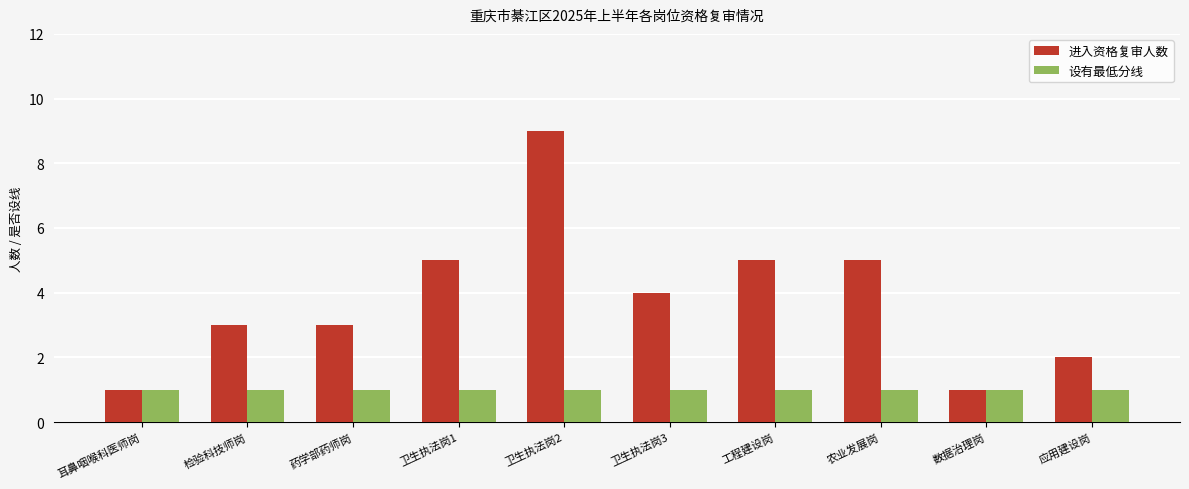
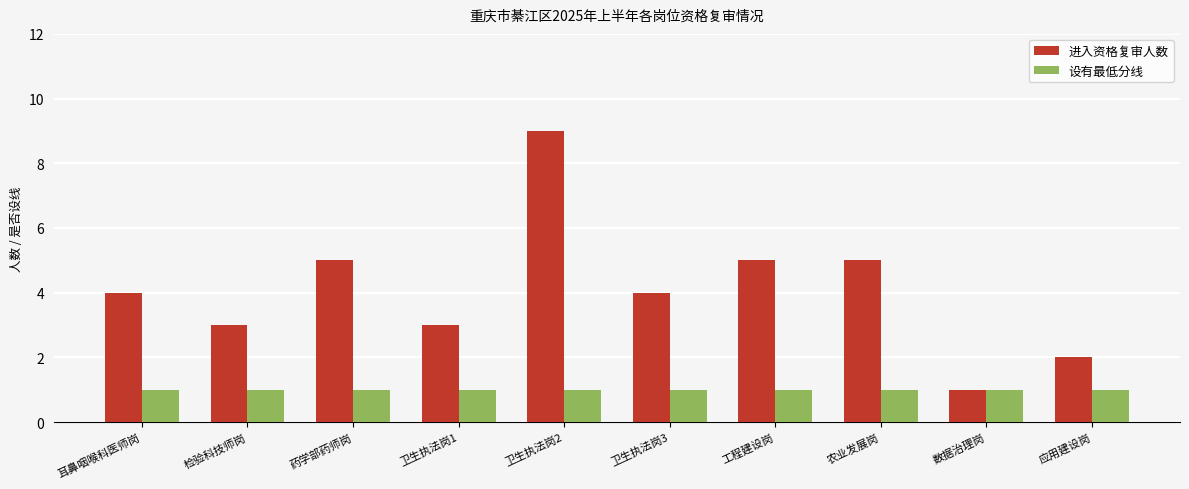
  {
    "进入资格复审人数": {
-     "耳鼻咽喉科医师岗": 1,
+     "耳鼻咽喉科医师岗": 4,
      "检验科技师岗": 3,
-     "药学部药师岗": 3,
-     "卫生执法岗1": 5,
+     "药学部药师岗": 5,
+     "卫生执法岗1": 3,
      "卫生执法岗2": 9,
      "卫生执法岗3": 4,
      "工程建设岗": 5,
      "农业发展岗": 5,
      "数据治理岗": 1,
      "应用建设岗": 2
    },
    "设有最低分线": {
      "耳鼻咽喉科医师岗": 1,
      "检验科技师岗": 1,
      "药学部药师岗": 1,
      "卫生执法岗1": 1,
      "卫生执法岗2": 1,
      "卫生执法岗3": 1,
      "工程建设岗": 1,
      "农业发展岗": 1,
      "数据治理岗": 1,
      "应用建设岗": 1
    }
  }
